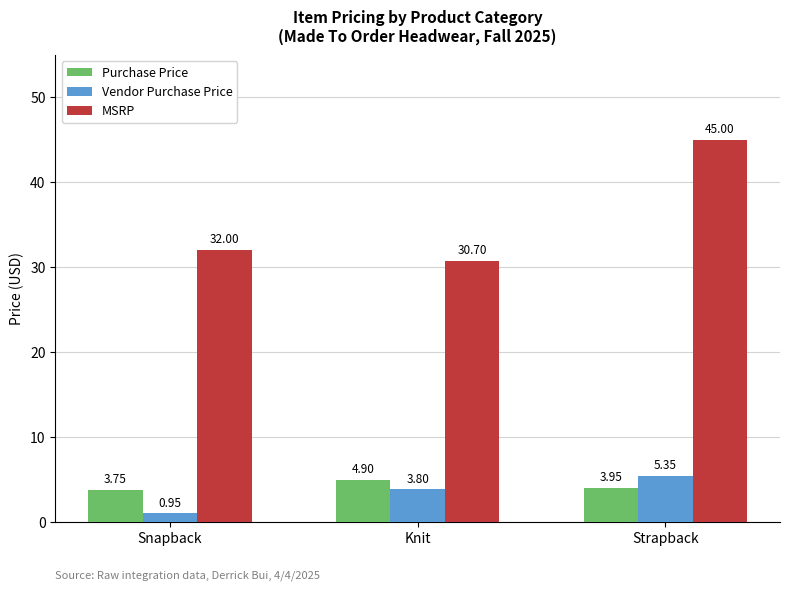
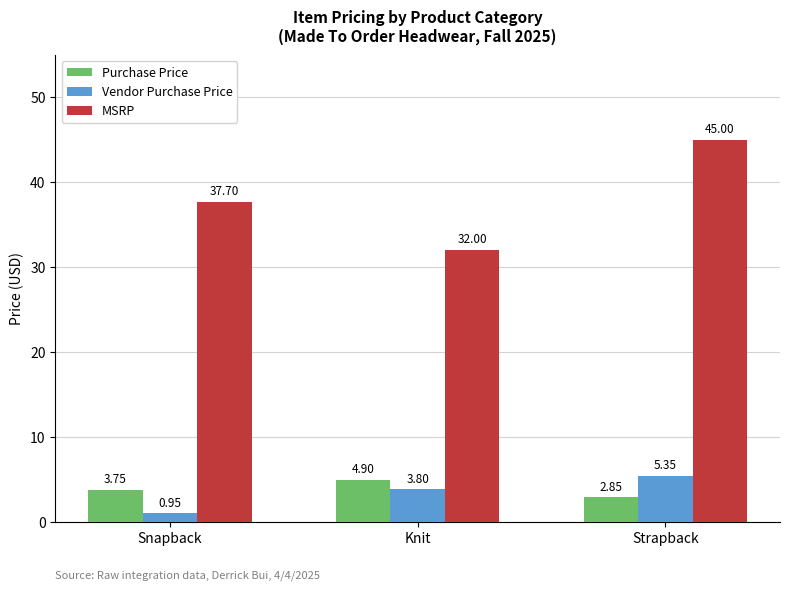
  {
    "Purchase Price": {
      "Snapback": 3.75,
      "Knit": 4.90,
-     "Strapback": 3.95
+     "Strapback": 2.85
    },
    "Vendor Purchase Price": {
      "Snapback": 0.95,
      "Knit": 3.80,
      "Strapback": 5.35
    },
    "MSRP": {
-     "Snapback": 32.00,
-     "Knit": 30.70,
+     "Snapback": 37.70,
+     "Knit": 32.00,
      "Strapback": 45.00
    }
  }
